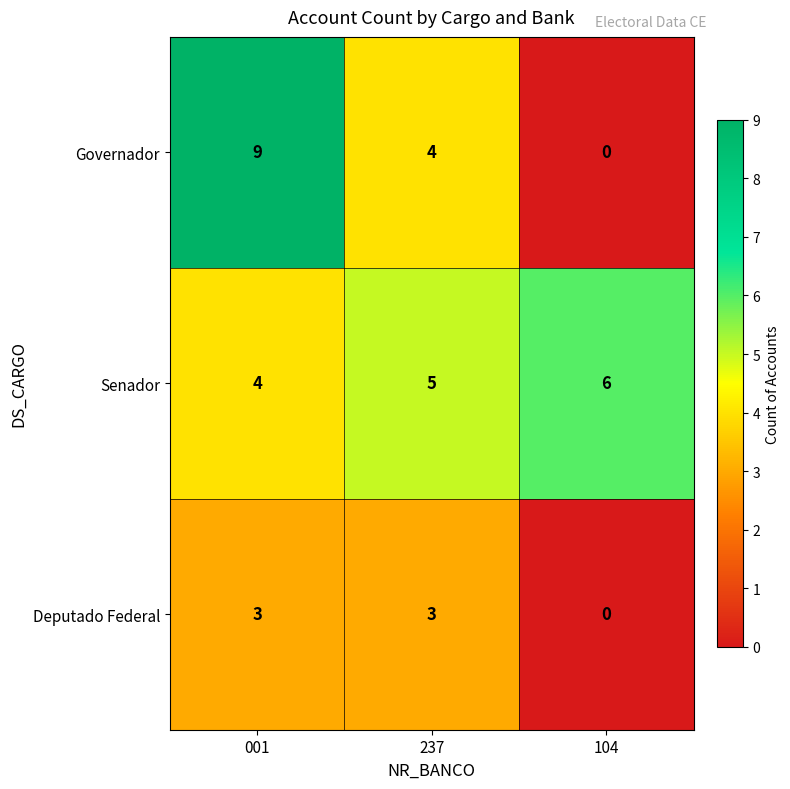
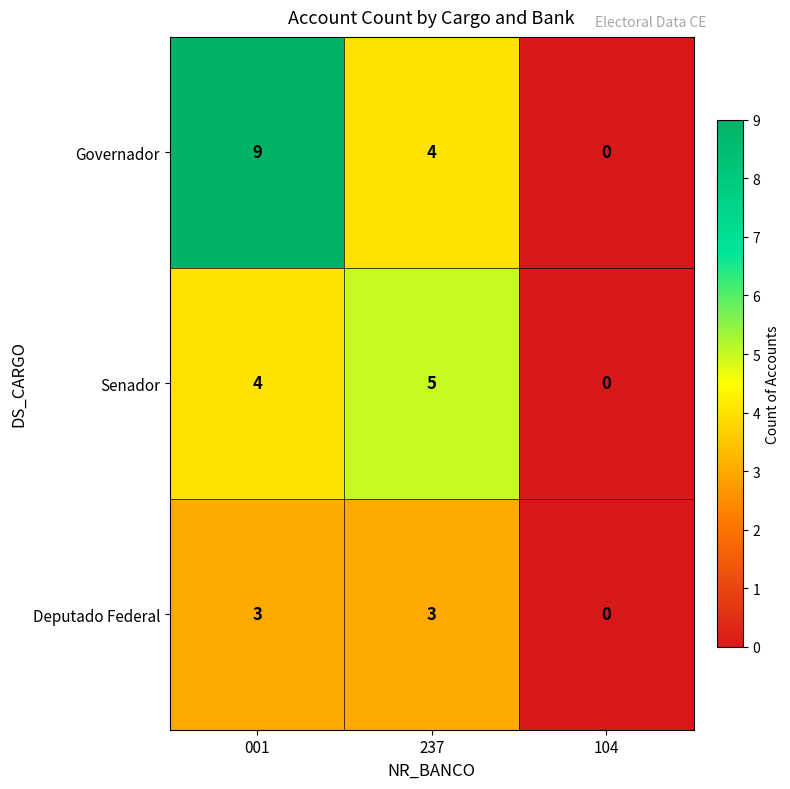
  {
    "Governador": {
      "001": 9,
      "237": 4,
      "104": 0
    },
    "Senador": {
      "001": 4,
      "237": 5,
-     "104": 6
+     "104": 0
    },
    "Deputado Federal": {
      "001": 3,
      "237": 3,
      "104": 0
    }
  }
